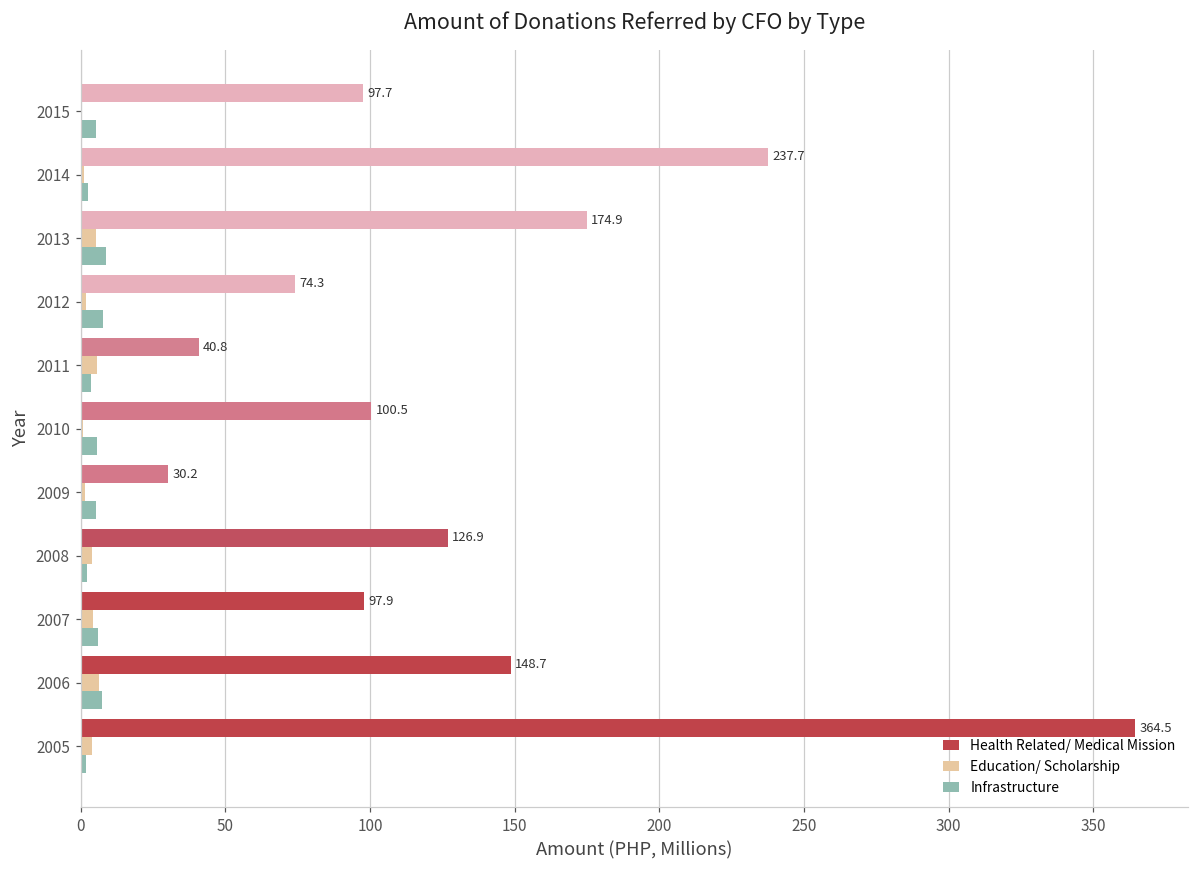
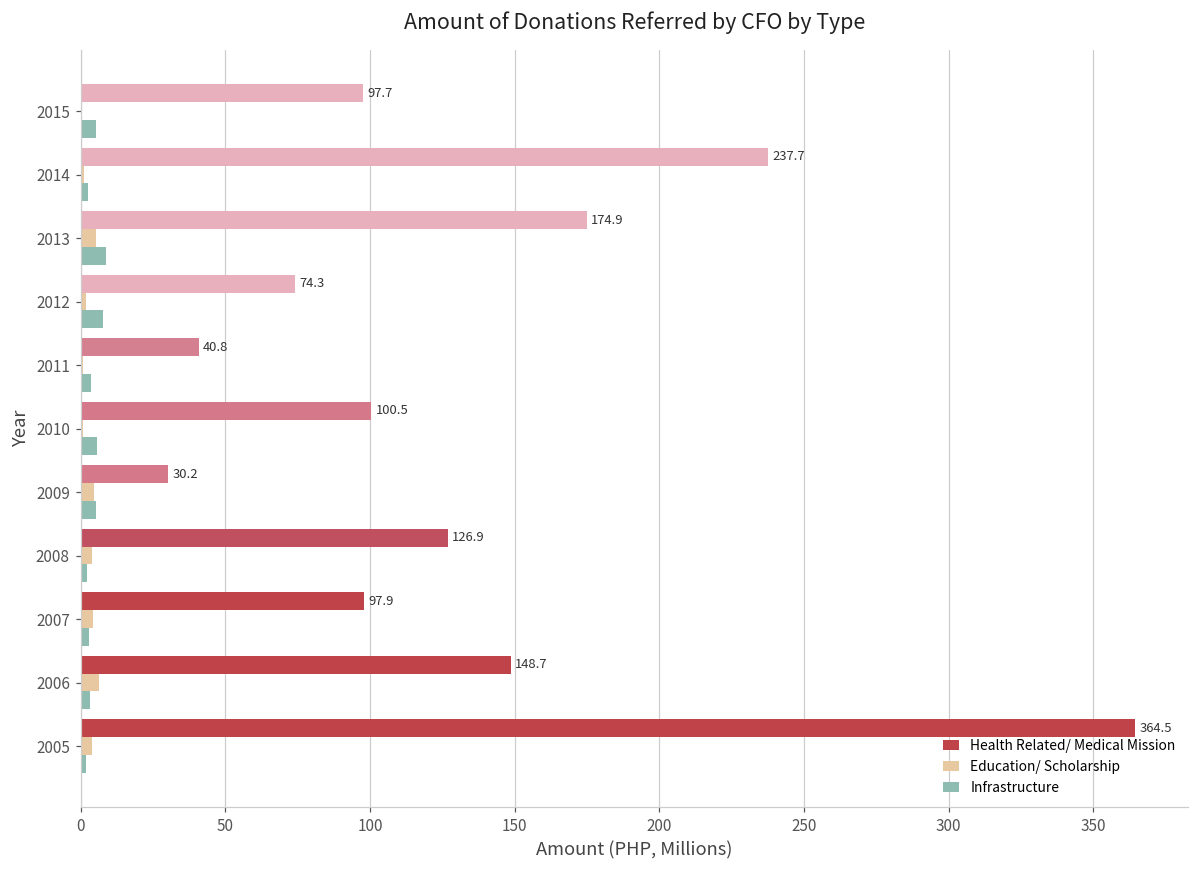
  {
    "Health Related/ Medical Mission": {
      "2015": 97.7,
      "2014": 237.7,
      "2013": 174.9,
      "2012": 74.3,
      "2011": 40.8,
      "2010": 100.5,
      "2009": 30.2,
      "2008": 126.9,
      "2007": 97.9,
      "2006": 148.7,
      "2005": 364.5
    },
    "Education/ Scholarship": {
      "2014": 1,
      "2013": 5,
      "2012": 2,
-     "2011": 6,
-     "2009": 1,
+     "2011": 1,
+     "2009": 5,
      "2008": 4,
      "2007": 4,
      "2006": 6,
      "2005": 4
    },
    "Infrastructure": {
      "2015": 5,
      "2014": 2,
      "2013": 9,
      "2012": 8,
      "2011": 4,
      "2010": 6,
      "2009": 5,
      "2008": 2,
-     "2007": 6,
-     "2006": 7,
+     "2007": 3,
+     "2006": 3,
      "2005": 2
    }
  }
